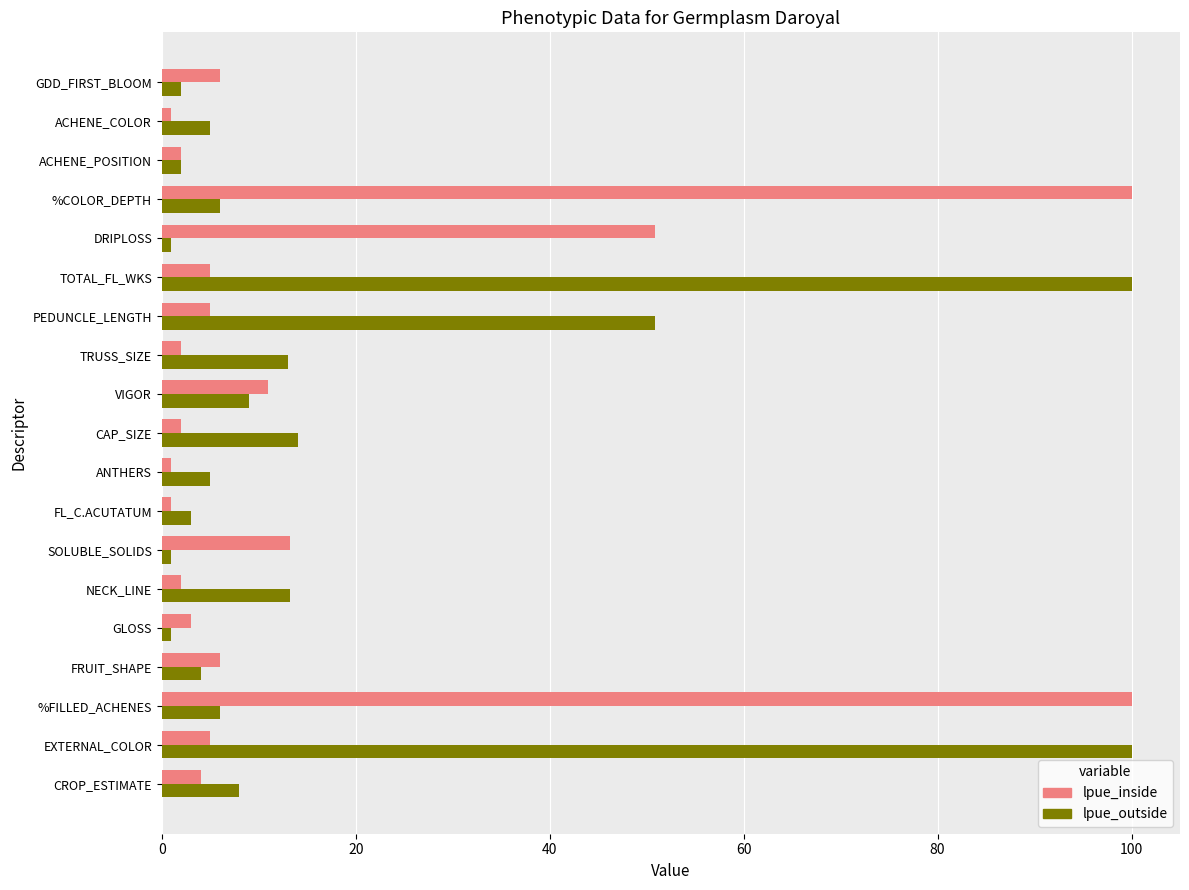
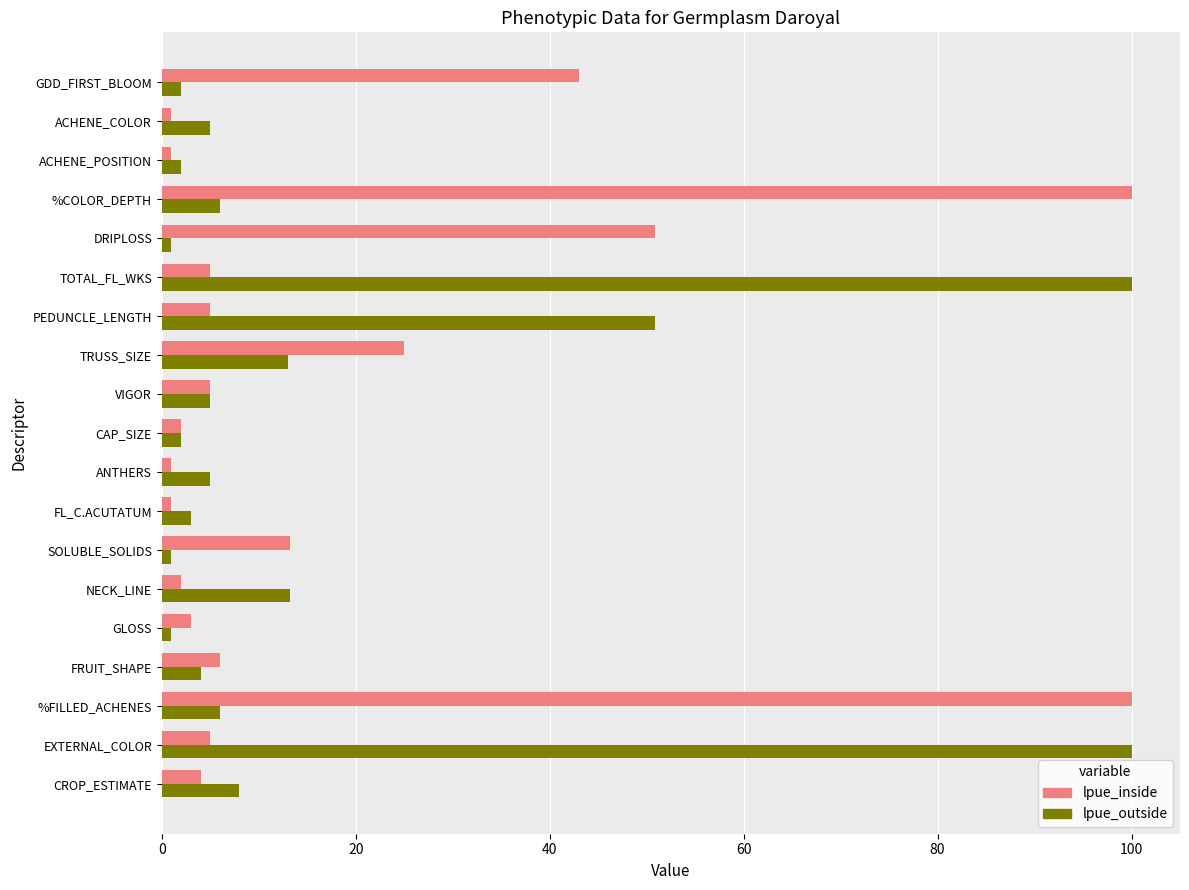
  {
    "lpue_inside": {
-     "GDD_FIRST_BLOOM": 6,
+     "GDD_FIRST_BLOOM": 43,
      "ACHENE_COLOR": 1,
-     "ACHENE_POSITION": 2,
+     "ACHENE_POSITION": 1,
      "%COLOR_DEPTH": 100,
      "DRIPLOSS": 51,
      "TOTAL_FL_WKS": 5,
      "PEDUNCLE_LENGTH": 5,
-     "TRUSS_SIZE": 2,
-     "VIGOR": 11,
+     "TRUSS_SIZE": 25,
+     "VIGOR": 5,
      "CAP_SIZE": 2,
      "ANTHERS": 1,
      "FL_C.ACUTATUM": 1,
      "SOLUBLE_SOLIDS": 13,
      "NECK_LINE": 2,
      "GLOSS": 3,
      "FRUIT_SHAPE": 6,
      "%FILLED_ACHENES": 100,
      "EXTERNAL_COLOR": 5,
      "CROP_ESTIMATE": 4
    },
    "lpue_outside": {
      "GDD_FIRST_BLOOM": 2,
      "ACHENE_COLOR": 5,
      "ACHENE_POSITION": 2,
      "%COLOR_DEPTH": 6,
      "DRIPLOSS": 1,
      "TOTAL_FL_WKS": 100,
      "PEDUNCLE_LENGTH": 51,
      "TRUSS_SIZE": 13,
-     "VIGOR": 9,
-     "CAP_SIZE": 14,
+     "VIGOR": 5,
+     "CAP_SIZE": 2,
      "ANTHERS": 5,
      "FL_C.ACUTATUM": 3,
      "SOLUBLE_SOLIDS": 1,
      "NECK_LINE": 13,
      "GLOSS": 1,
      "FRUIT_SHAPE": 4,
      "%FILLED_ACHENES": 6,
      "EXTERNAL_COLOR": 100,
      "CROP_ESTIMATE": 8
    }
  }
